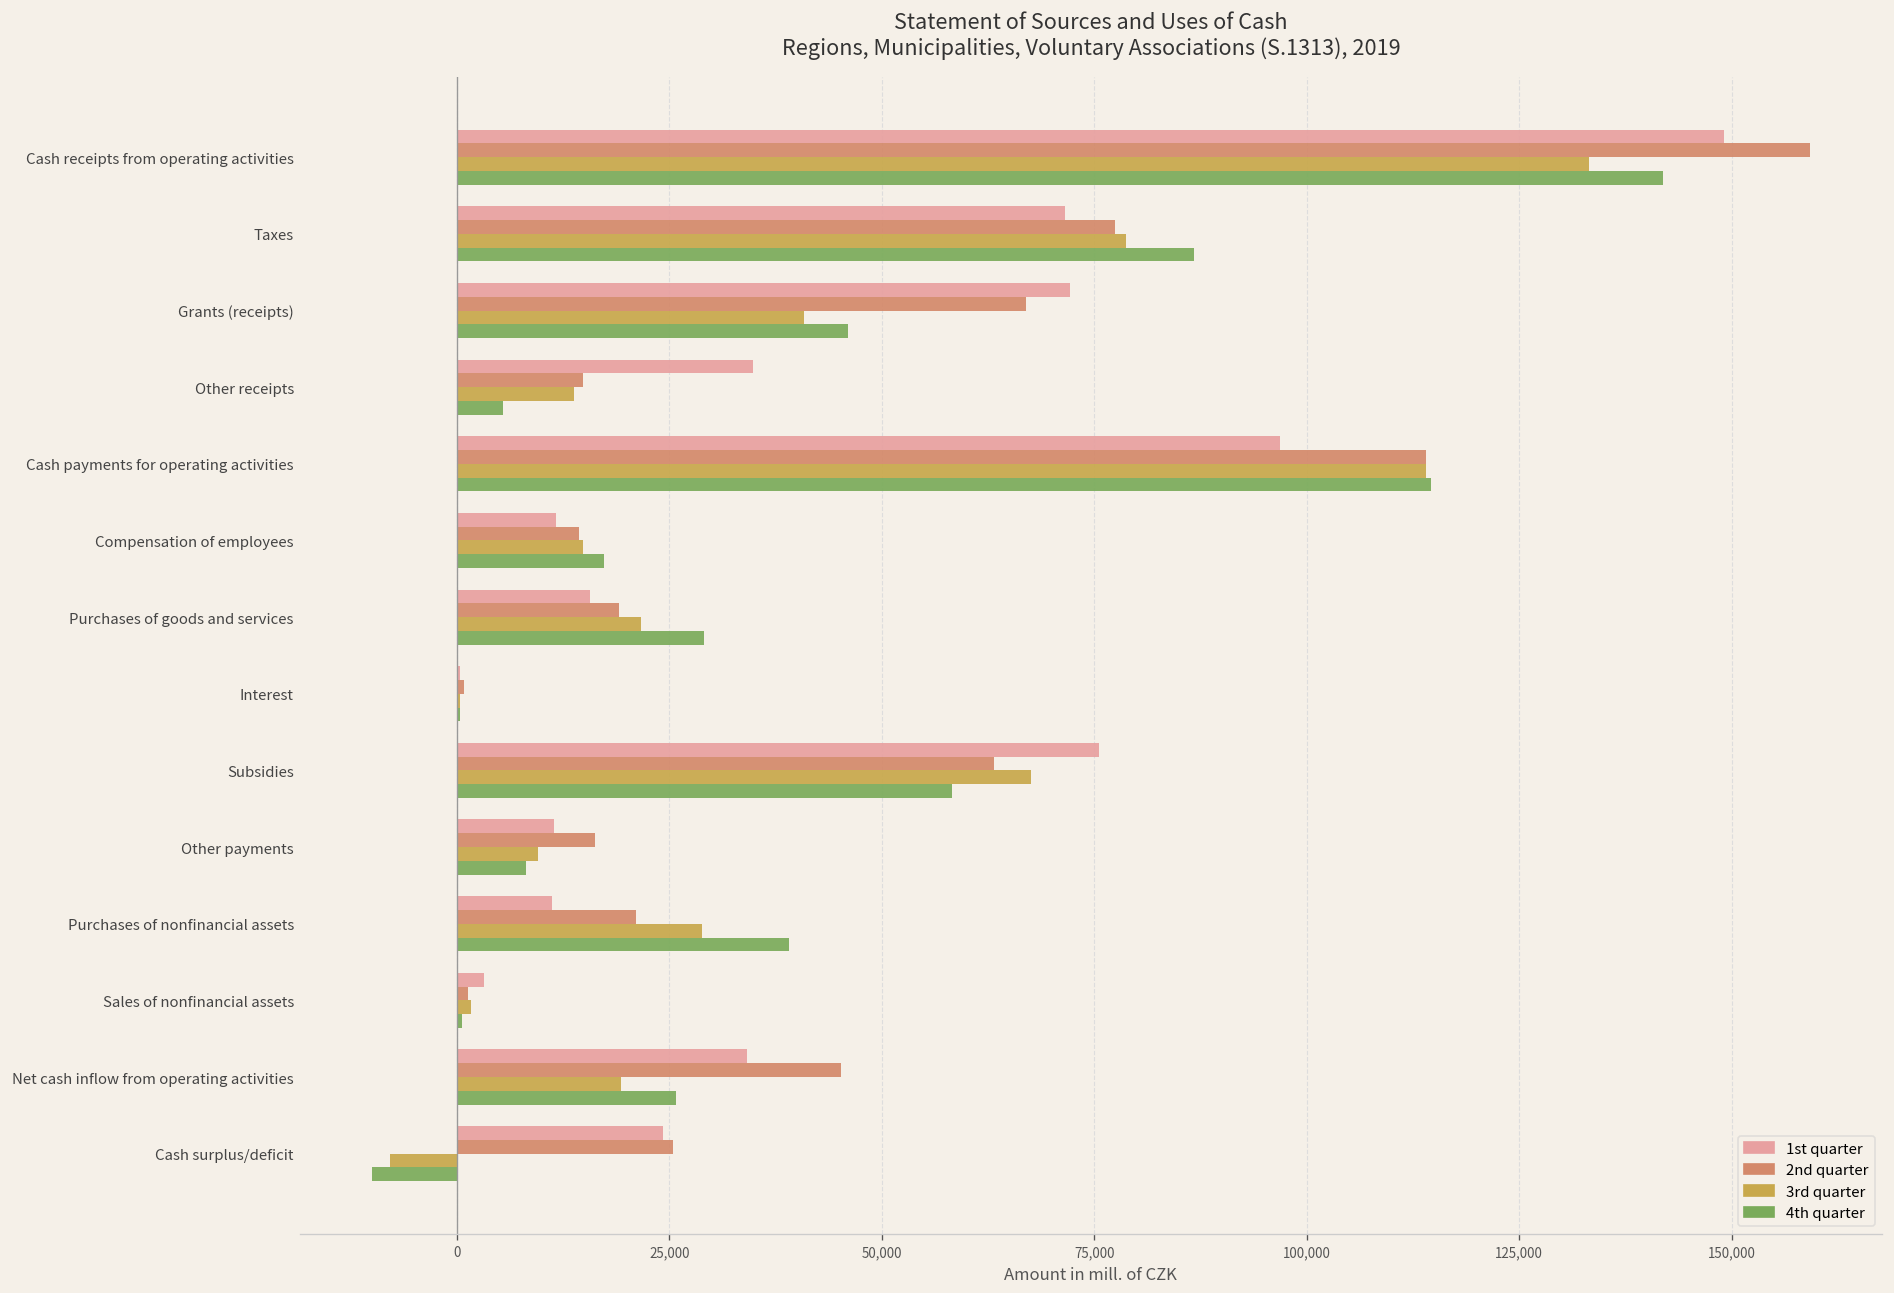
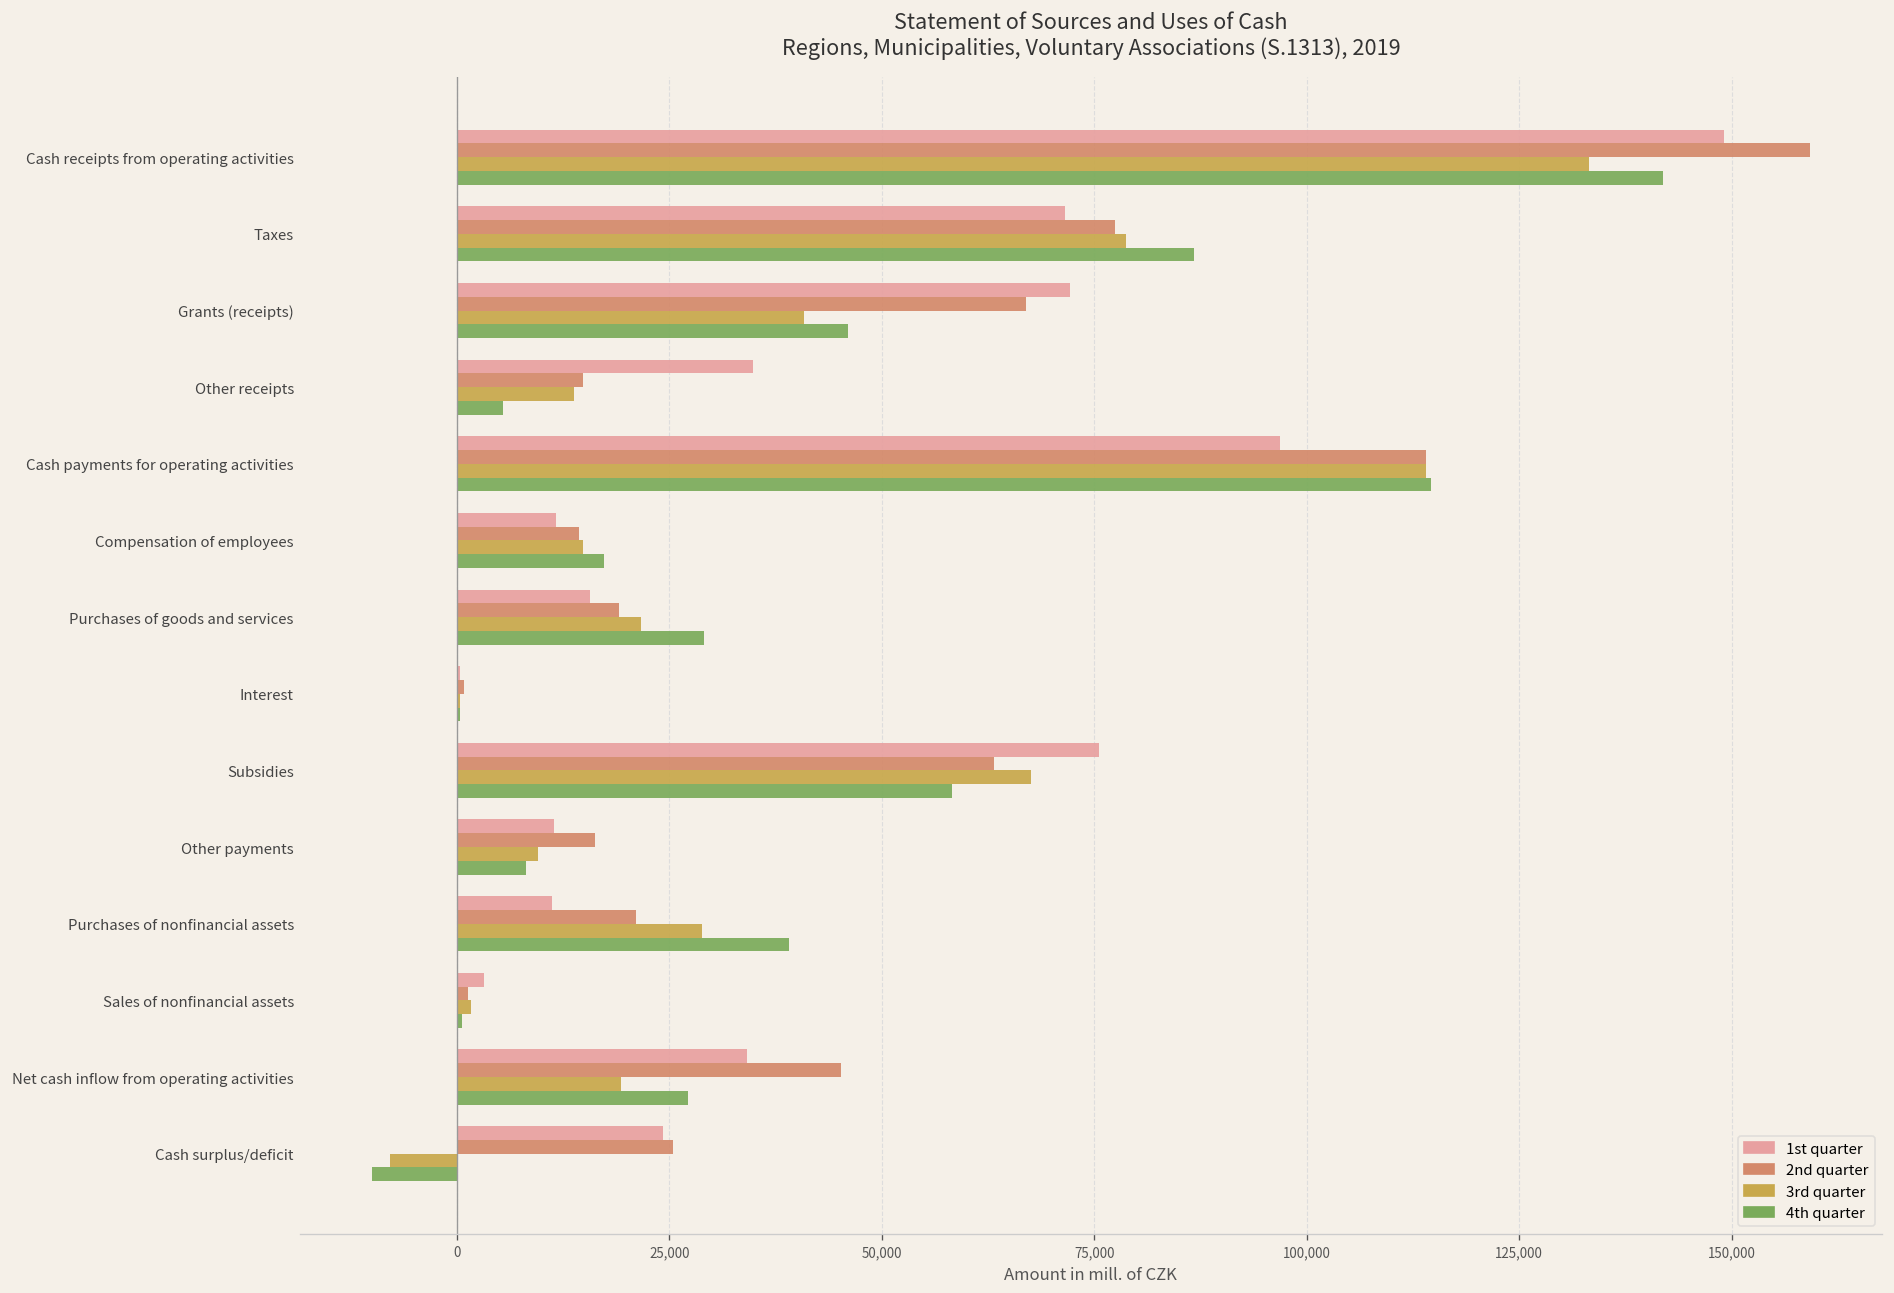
  {
    "1st quarter": {
      "Cash receipts from operating activities": "149,000",
      "Taxes": "72,000",
      "Grants (receipts)": "72,000",
      "Other receipts": "35,000",
      "Cash payments for operating activities": "97,000",
      "Compensation of employees": "12,000",
      "Purchases of goods and services": "16,000",
      "Interest": "0",
      "Subsidies": "76,000",
      "Other payments": "11,000",
      "Purchases of nonfinancial assets": "11,000",
      "Sales of nonfinancial assets": "3,000",
      "Net cash inflow from operating activities": "34,000",
      "Cash surplus/deficit": "24,000"
    },
    "4th quarter": {
      "Cash receipts from operating activities": "142,000",
      "Taxes": "87,000",
      "Grants (receipts)": "46,000",
      "Other receipts": "5,000",
      "Cash payments for operating activities": "115,000",
      "Compensation of employees": "17,000",
      "Purchases of goods and services": "29,000",
      "Interest": "0",
      "Subsidies": "58,000",
      "Other payments": "8,000",
      "Purchases of nonfinancial assets": "39,000",
      "Sales of nonfinancial assets": "1,000",
-     "Net cash inflow from operating activities": "26,000",
+     "Net cash inflow from operating activities": "27,000",
      "Cash surplus/deficit": "-10,000"
    }
  }
